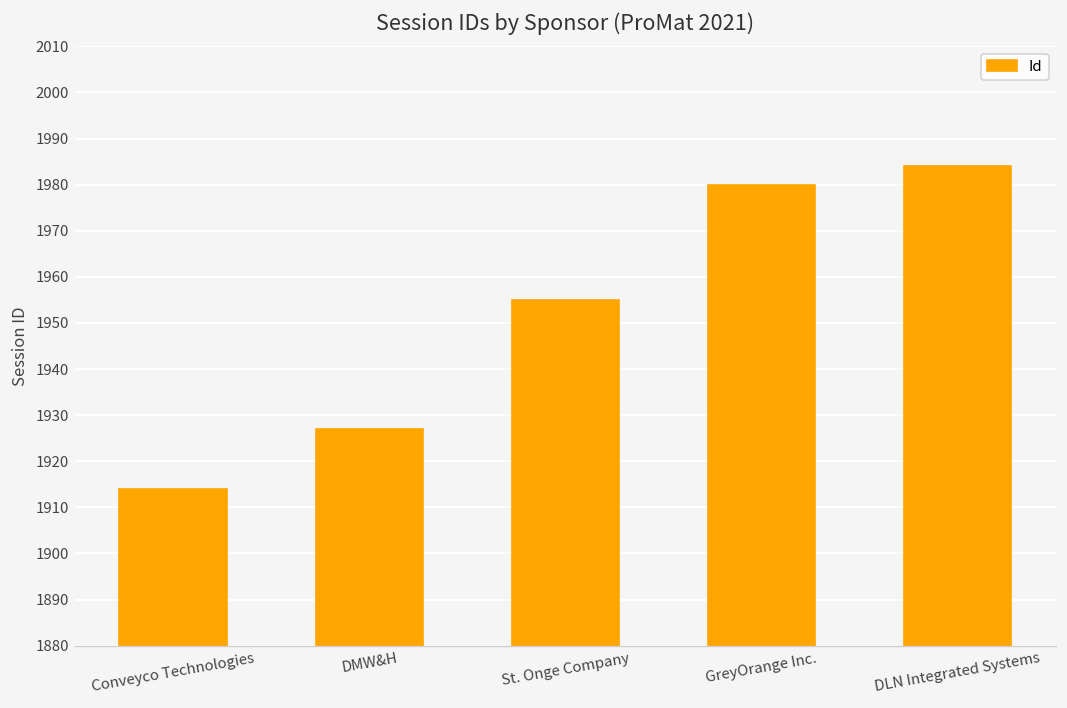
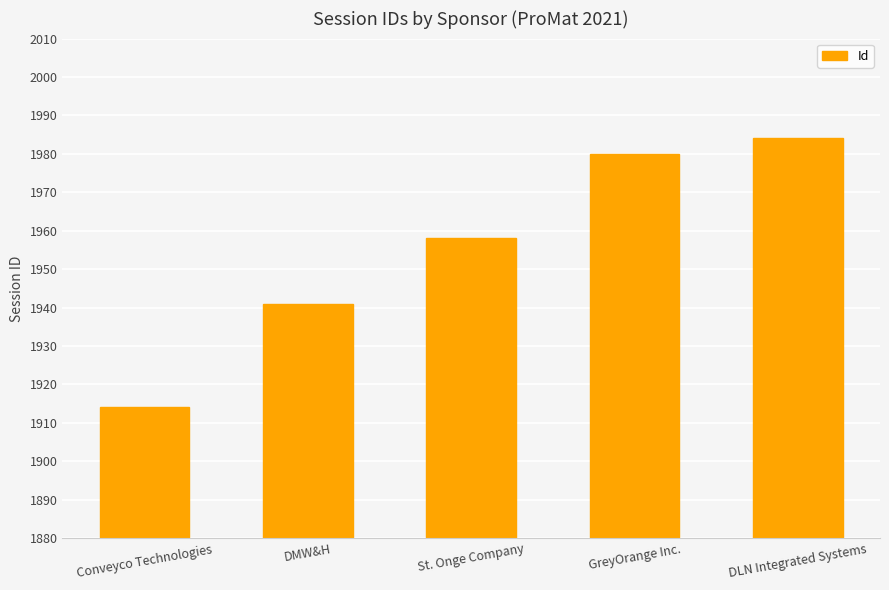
  {
    "Conveyco Technologies": 1914,
-   "DMW&H": 1927,
-   "St. Onge Company": 1955,
+   "DMW&H": 1941,
+   "St. Onge Company": 1958,
    "GreyOrange Inc.": 1980,
    "DLN Integrated Systems": 1984
  }
